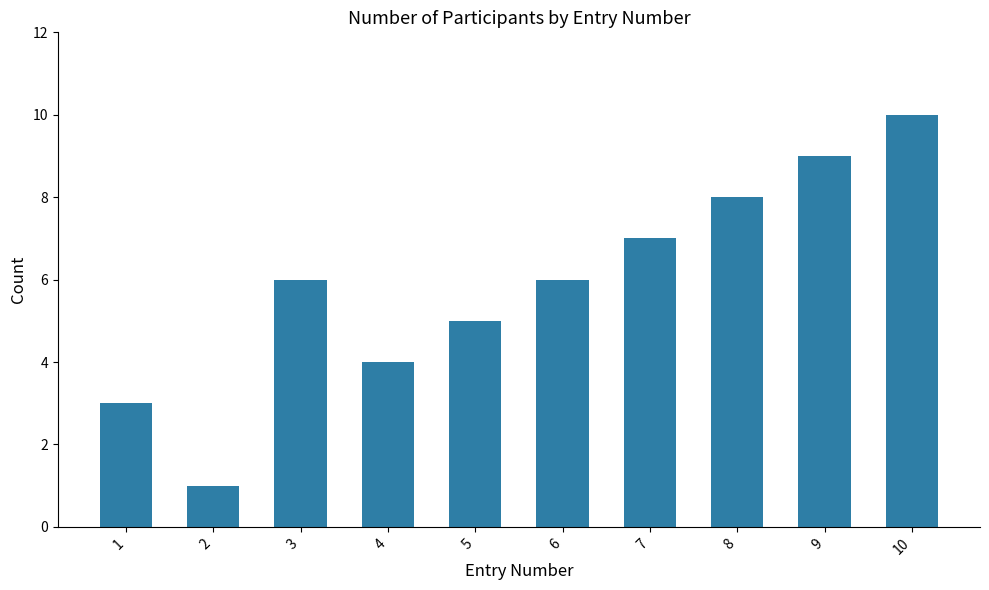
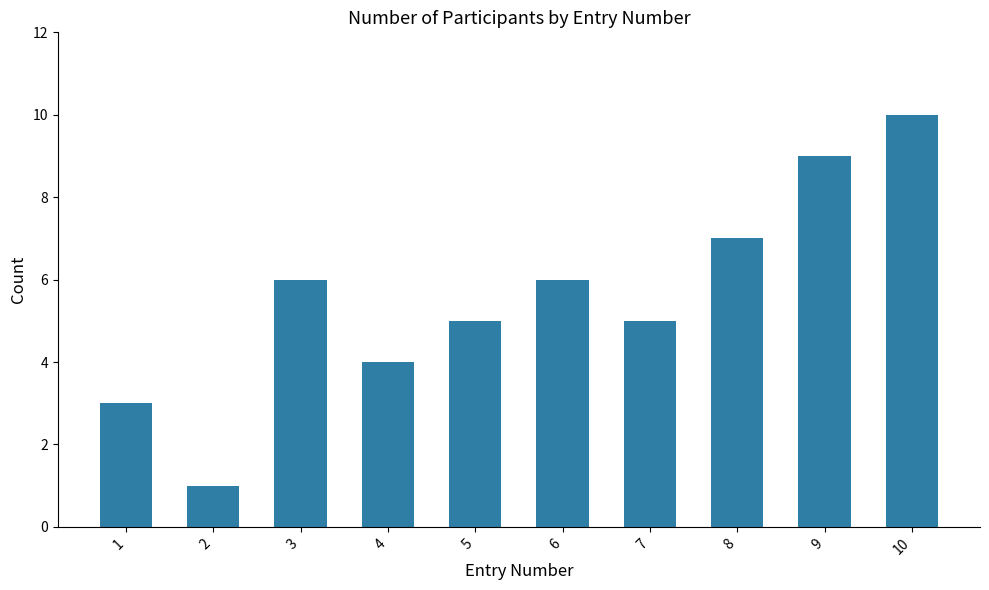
  {
    "1": 3,
    "2": 1,
    "3": 6,
    "4": 4,
    "5": 5,
    "6": 6,
-   "7": 7,
-   "8": 8,
+   "7": 5,
+   "8": 7,
    "9": 9,
    "10": 10
  }
